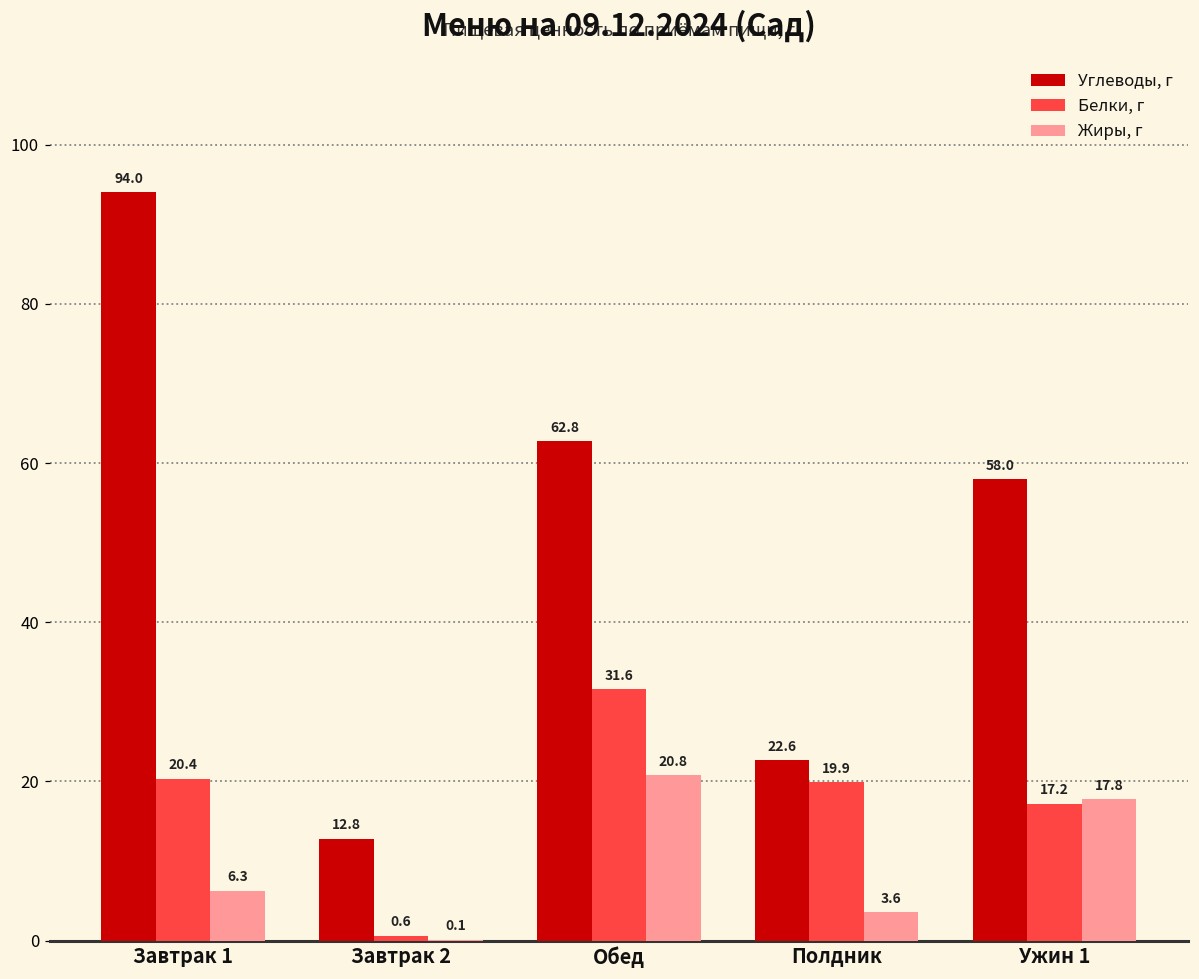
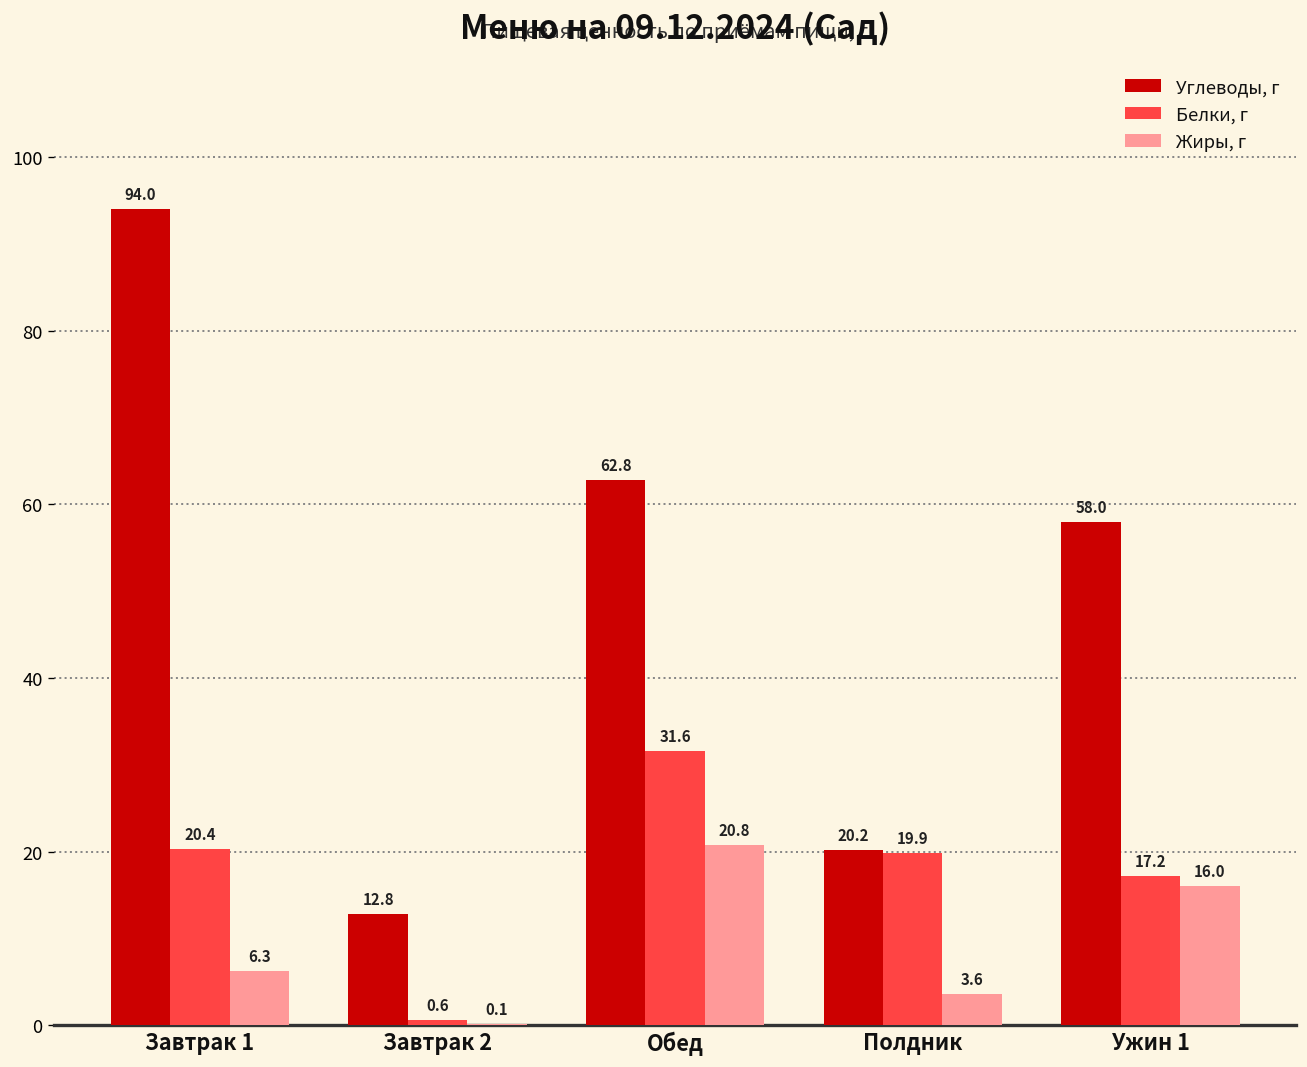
  {
    "Углеводы, г": {
      "Завтрак 1": 94.0,
      "Завтрак 2": 12.8,
      "Обед": 62.8,
-     "Полдник": 22.6,
+     "Полдник": 20.2,
      "Ужин 1": 58.0
    },
    "Белки, г": {
      "Завтрак 1": 20.4,
      "Завтрак 2": 0.6,
      "Обед": 31.6,
      "Полдник": 19.9,
      "Ужин 1": 17.2
    },
    "Жиры, г": {
      "Завтрак 1": 6.3,
      "Завтрак 2": 0.1,
      "Обед": 20.8,
      "Полдник": 3.6,
-     "Ужин 1": 17.8
+     "Ужин 1": 16.0
    }
  }
